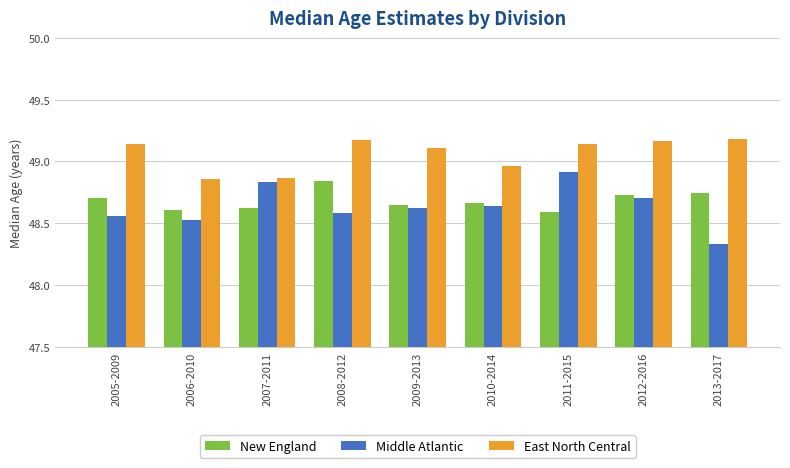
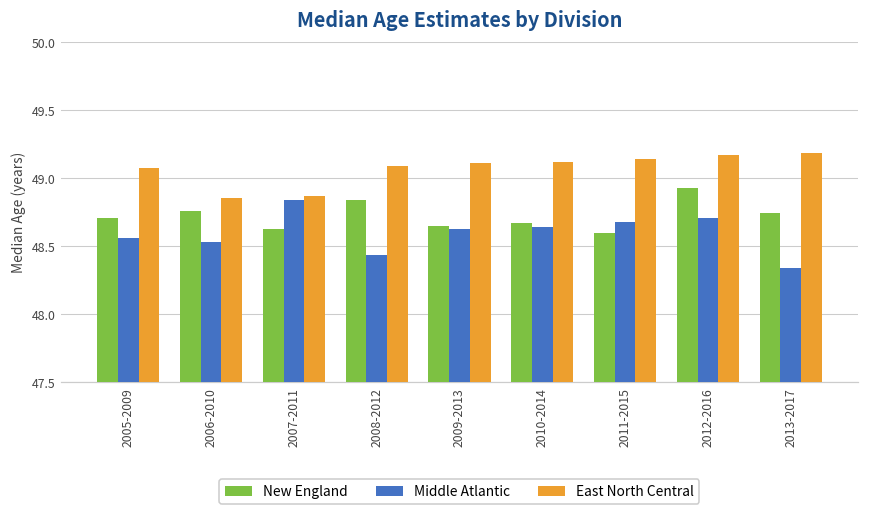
  {
    "New England": {
      "2005-2009": 48.70,
-     "2006-2010": 48.61,
+     "2006-2010": 48.76,
      "2007-2011": 48.62,
      "2008-2012": 48.84,
      "2009-2013": 48.65,
      "2010-2014": 48.67,
      "2011-2015": 48.60,
-     "2012-2016": 48.73,
+     "2012-2016": 48.93,
      "2013-2017": 48.74
    },
    "Middle Atlantic": {
      "2005-2009": 48.56,
      "2006-2010": 48.53,
      "2007-2011": 48.83,
-     "2008-2012": 48.58,
+     "2008-2012": 48.44,
      "2009-2013": 48.62,
      "2010-2014": 48.64,
-     "2011-2015": 48.92,
+     "2011-2015": 48.67,
      "2012-2016": 48.70,
      "2013-2017": 48.33
    },
    "East North Central": {
-     "2005-2009": 49.14,
+     "2005-2009": 49.07,
      "2006-2010": 48.86,
      "2007-2011": 48.87,
-     "2008-2012": 49.17,
+     "2008-2012": 49.09,
      "2009-2013": 49.11,
-     "2010-2014": 48.96,
+     "2010-2014": 49.12,
      "2011-2015": 49.14,
      "2012-2016": 49.17,
      "2013-2017": 49.18
    }
  }
